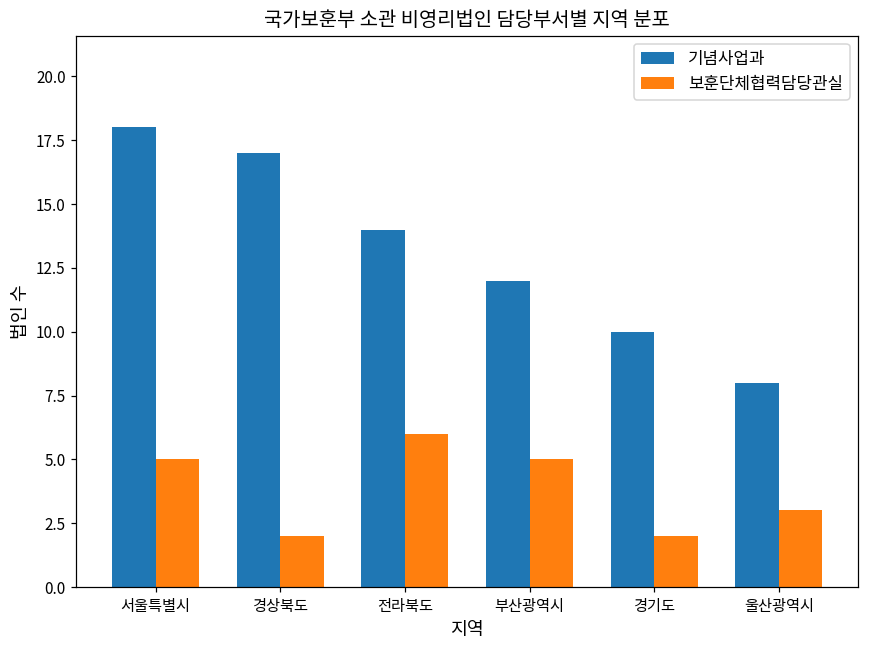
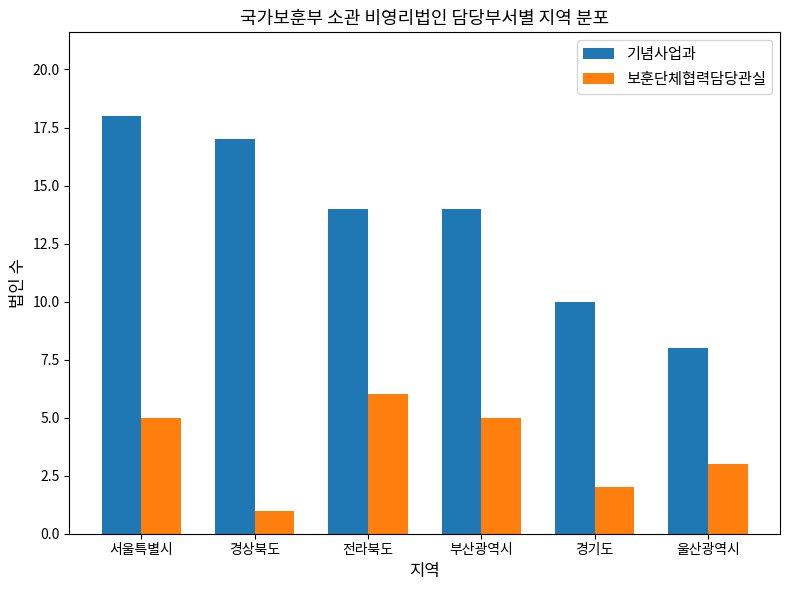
  {
    "기념사업과": {
      "서울특별시": 18,
      "경상북도": 17,
      "전라북도": 14,
-     "부산광역시": 12,
+     "부산광역시": 14,
      "경기도": 10,
      "울산광역시": 8
    },
    "보훈단체협력담당관실": {
      "서울특별시": 5,
-     "경상북도": 2,
+     "경상북도": 1,
      "전라북도": 6,
      "부산광역시": 5,
      "경기도": 2,
      "울산광역시": 3
    }
  }
